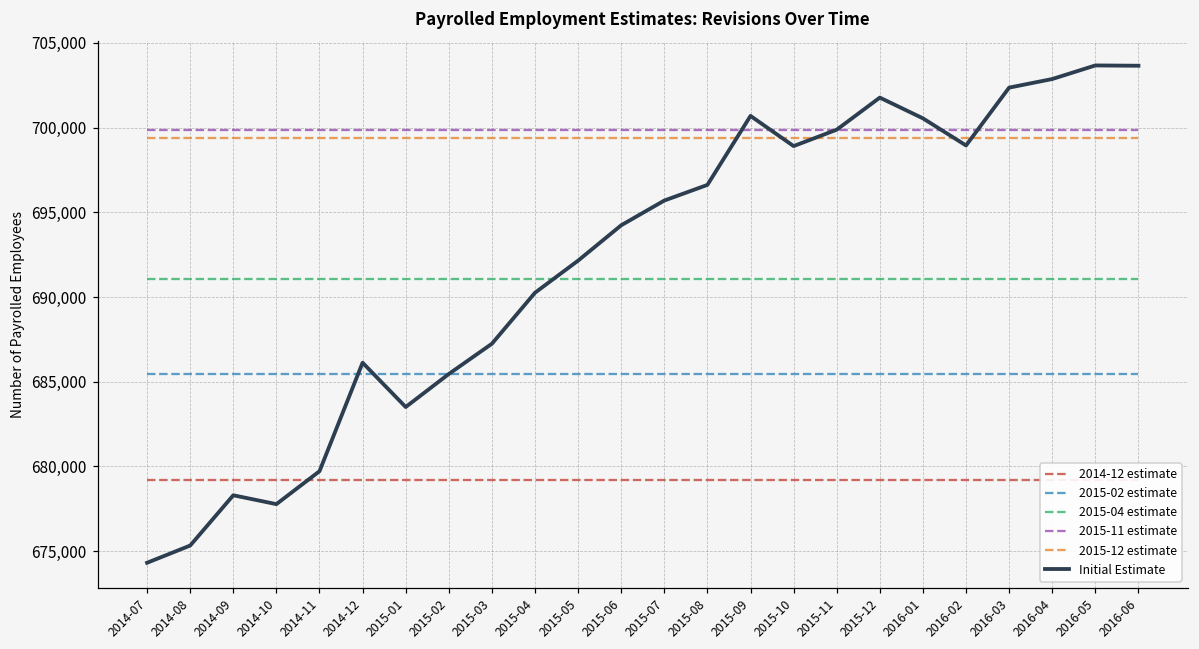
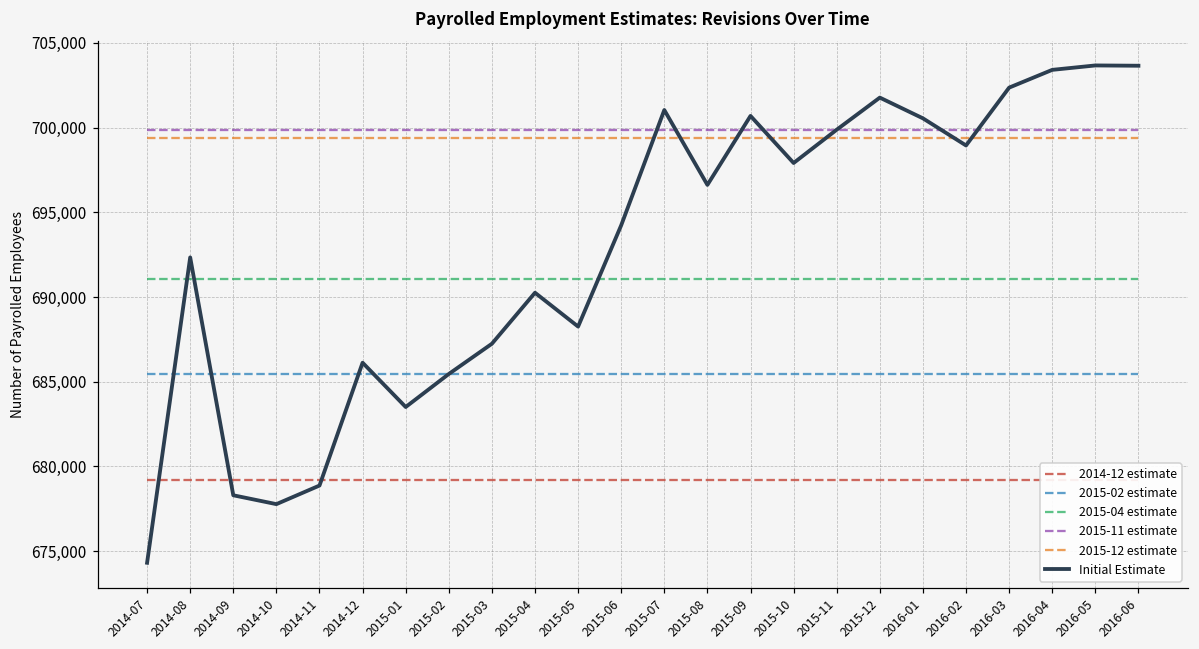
  {
    "2014-12 estimate": {
      "2014-07": "679,200",
      "2014-08": "679,200",
      "2014-09": "679,200",
      "2014-10": "679,200",
      "2014-11": "679,200",
      "2014-12": "679,200",
      "2015-01": "679,200",
      "2015-02": "679,200",
      "2015-03": "679,200",
      "2015-04": "679,200",
      "2015-05": "679,200",
      "2015-06": "679,200",
      "2015-07": "679,200",
      "2015-08": "679,200",
      "2015-09": "679,200",
      "2015-10": "679,200",
      "2015-11": "679,200",
      "2015-12": "679,200",
      "2016-01": "679,200",
      "2016-02": "679,200",
      "2016-03": "679,200"
    },
    "2015-02 estimate": {
      "2014-07": "685,500",
      "2014-08": "685,500",
      "2014-09": "685,500",
      "2014-10": "685,500",
      "2014-11": "685,500",
      "2014-12": "685,500",
      "2015-01": "685,500",
      "2015-03": "685,500",
      "2015-04": "685,500",
      "2015-05": "685,500",
      "2015-06": "685,500",
      "2015-07": "685,500",
      "2015-08": "685,500",
      "2015-09": "685,500",
      "2015-10": "685,500",
      "2015-11": "685,500",
      "2015-12": "685,500",
      "2016-01": "685,500",
      "2016-02": "685,500",
      "2016-03": "685,500",
      "2016-04": "685,500",
      "2016-05": "685,500",
      "2016-06": "685,500"
    },
    "2015-04 estimate": {
      "2014-07": "691,100",
      "2014-08": "691,100",
      "2014-09": "691,100",
      "2014-10": "691,100",
      "2014-11": "691,100",
      "2014-12": "691,100",
      "2015-01": "691,100",
      "2015-02": "691,100",
      "2015-03": "691,100",
      "2015-04": "691,100",
      "2015-05": "691,100",
      "2015-06": "691,100",
      "2015-07": "691,100",
      "2015-08": "691,100",
      "2015-09": "691,100",
      "2015-10": "691,100",
      "2015-11": "691,100",
      "2015-12": "691,100",
      "2016-01": "691,100",
      "2016-02": "691,100",
      "2016-03": "691,100",
      "2016-04": "691,100",
      "2016-05": "691,100",
      "2016-06": "691,100"
    },
    "2015-11 estimate": {
      "2014-07": "699,900",
      "2014-08": "699,900",
      "2014-09": "699,900",
      "2014-10": "699,900",
      "2014-11": "699,900",
      "2014-12": "699,900",
      "2015-01": "699,900",
      "2015-02": "699,900",
      "2015-03": "699,900",
      "2015-04": "699,900",
      "2015-05": "699,900",
      "2015-06": "699,900",
      "2015-07": "699,900",
      "2015-08": "699,900",
      "2015-09": "699,900",
      "2015-10": "699,900",
      "2015-12": "699,900",
      "2016-01": "699,900",
      "2016-02": "699,900",
      "2016-03": "699,900",
      "2016-04": "699,900",
      "2016-05": "699,900",
      "2016-06": "699,900"
    },
    "2015-12 estimate": {
      "2014-07": "699,400",
      "2014-08": "699,400",
      "2014-09": "699,400",
      "2014-10": "699,400",
      "2014-11": "699,400",
      "2014-12": "699,400",
      "2015-01": "699,400",
      "2015-02": "699,400",
      "2015-03": "699,400",
      "2015-04": "699,400",
      "2015-05": "699,400",
      "2015-06": "699,400",
      "2015-07": "699,400",
      "2015-08": "699,400",
      "2015-09": "699,400",
      "2015-10": "699,400",
      "2015-11": "699,400",
      "2015-12": "699,400",
      "2016-01": "699,400",
      "2016-02": "699,400",
      "2016-03": "699,400",
      "2016-04": "699,400",
      "2016-05": "699,400",
      "2016-06": "699,400"
    },
    "Initial Estimate": {
      "2014-07": "674,300",
-     "2014-08": "675,300",
+     "2014-08": "692,300",
      "2014-09": "678,300",
      "2014-10": "677,800",
-     "2014-11": "679,700",
+     "2014-11": "678,900",
      "2014-12": "686,100",
      "2015-01": "683,500",
      "2015-03": "687,200",
      "2015-04": "690,300",
-     "2015-05": "692,100",
+     "2015-05": "688,300",
      "2015-06": "694,200",
-     "2015-07": "695,700",
+     "2015-07": "701,000",
      "2015-08": "696,600",
      "2015-09": "700,700",
-     "2015-10": "698,900",
+     "2015-10": "697,900",
      "2015-12": "701,800",
      "2016-01": "700,500",
      "2016-02": "698,900",
      "2016-03": "702,400",
-     "2016-04": "702,900",
+     "2016-04": "703,400",
      "2016-05": "703,700",
      "2016-06": "703,700"
    }
  }
